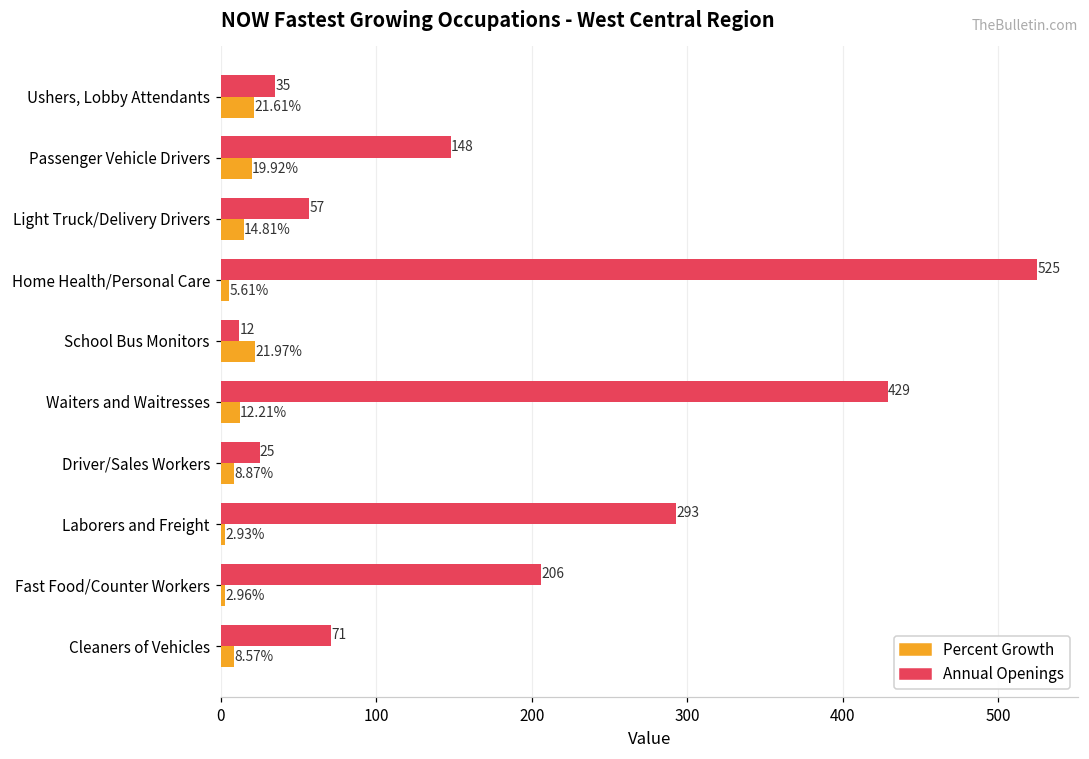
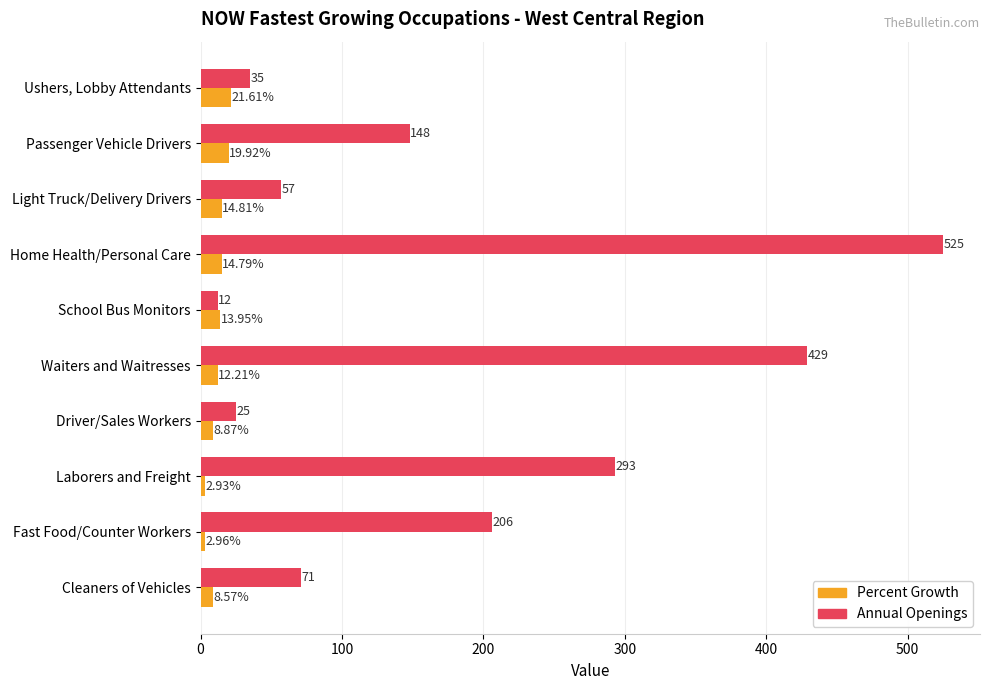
  {
    "Percent Growth": {
      "Ushers, Lobby Attendants": "21.61%",
      "Passenger Vehicle Drivers": "19.92%",
      "Light Truck/Delivery Drivers": "14.81%",
-     "Home Health/Personal Care": "5.61%",
-     "School Bus Monitors": "21.97%",
+     "Home Health/Personal Care": "14.79%",
+     "School Bus Monitors": "13.95%",
      "Waiters and Waitresses": "12.21%",
      "Driver/Sales Workers": "8.87%",
      "Laborers and Freight": "2.93%",
      "Fast Food/Counter Workers": "2.96%",
      "Cleaners of Vehicles": "8.57%"
    },
    "Annual Openings": {
      "Ushers, Lobby Attendants": "35",
      "Passenger Vehicle Drivers": "148",
      "Light Truck/Delivery Drivers": "57",
      "Home Health/Personal Care": "525",
      "School Bus Monitors": "12",
      "Waiters and Waitresses": "429",
      "Driver/Sales Workers": "25",
      "Laborers and Freight": "293",
      "Fast Food/Counter Workers": "206",
      "Cleaners of Vehicles": "71"
    }
  }
